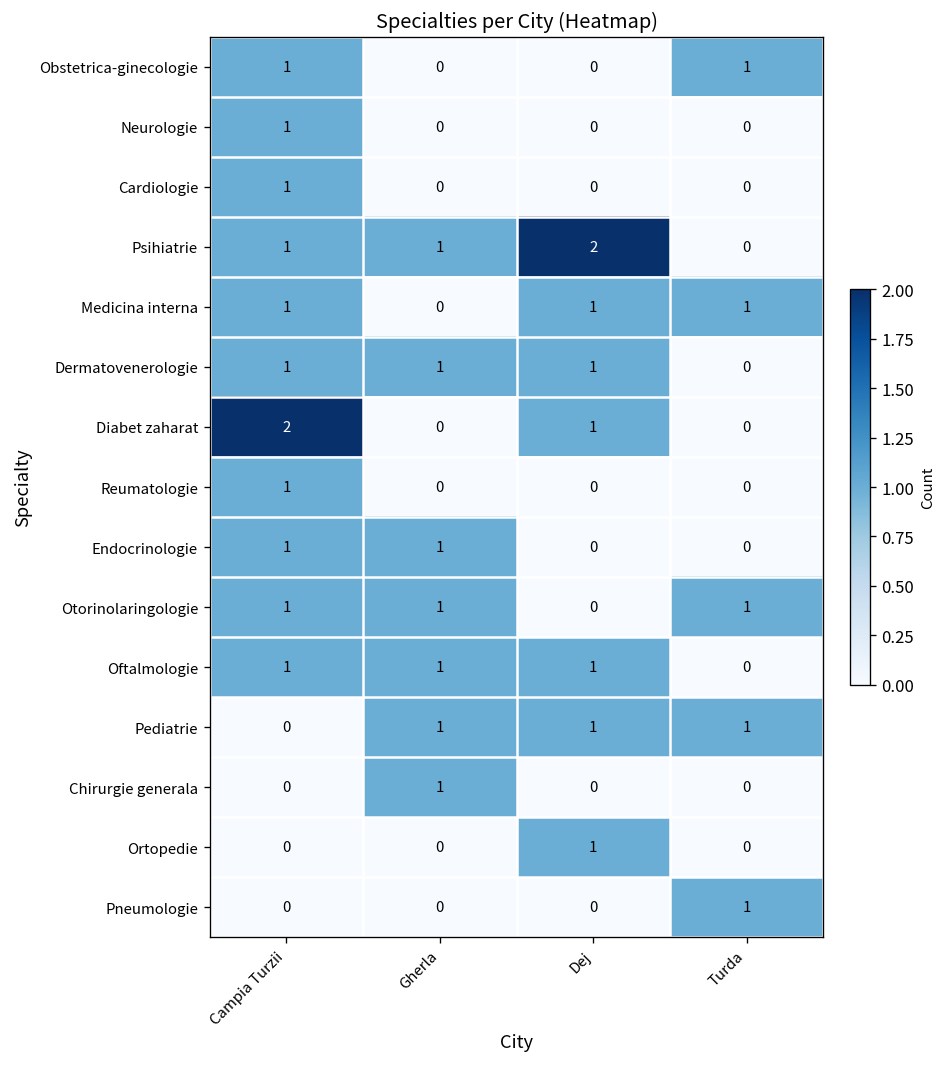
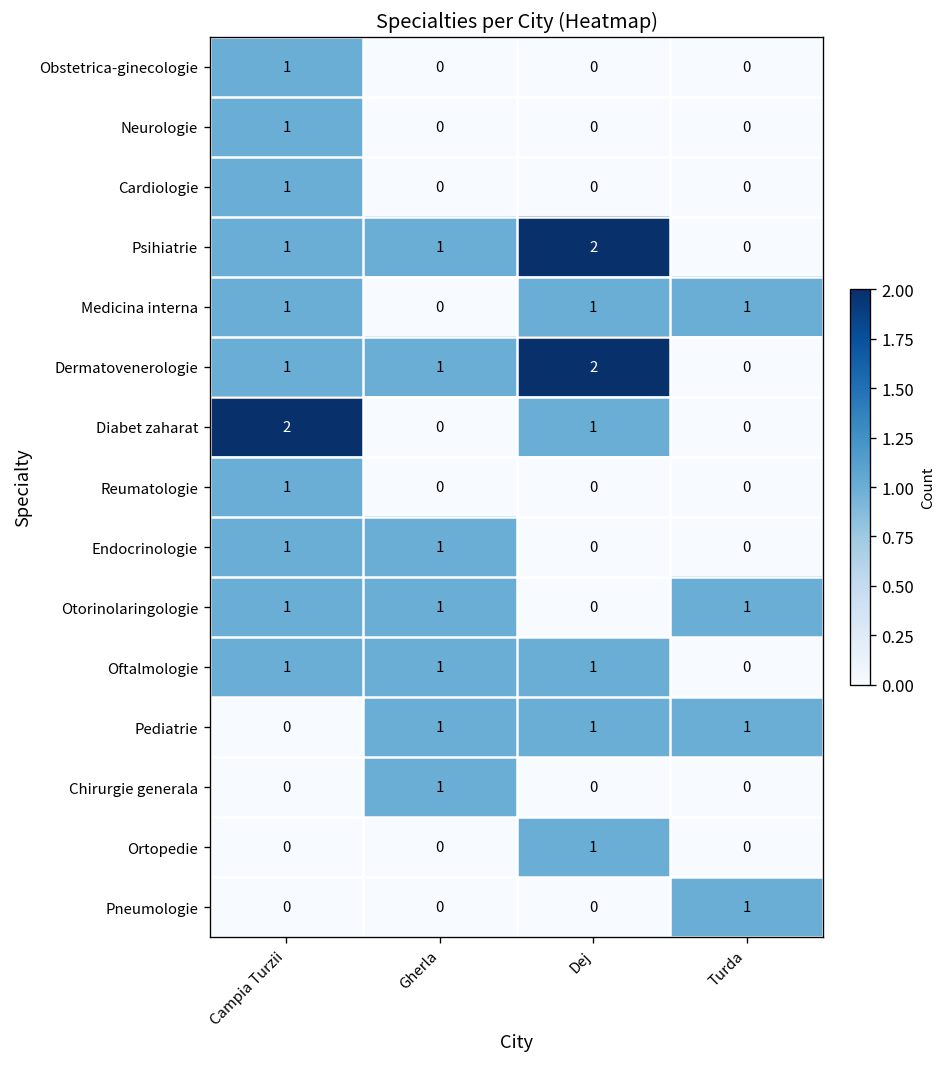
  {
    "Obstetrica-ginecologie": {
      "Campia Turzii": 1,
      "Gherla": 0,
      "Dej": 0,
-     "Turda": 1
+     "Turda": 0
    },
    "Neurologie": {
      "Campia Turzii": 1,
      "Gherla": 0,
      "Dej": 0,
      "Turda": 0
    },
    "Cardiologie": {
      "Campia Turzii": 1,
      "Gherla": 0,
      "Dej": 0,
      "Turda": 0
    },
    "Psihiatrie": {
      "Campia Turzii": 1,
      "Gherla": 1,
      "Dej": 2,
      "Turda": 0
    },
    "Medicina interna": {
      "Campia Turzii": 1,
      "Gherla": 0,
      "Dej": 1,
      "Turda": 1
    },
    "Dermatovenerologie": {
      "Campia Turzii": 1,
      "Gherla": 1,
-     "Dej": 1,
+     "Dej": 2,
      "Turda": 0
    },
    "Diabet zaharat": {
      "Campia Turzii": 2,
      "Gherla": 0,
      "Dej": 1,
      "Turda": 0
    },
    "Reumatologie": {
      "Campia Turzii": 1,
      "Gherla": 0,
      "Dej": 0,
      "Turda": 0
    },
    "Endocrinologie": {
      "Campia Turzii": 1,
      "Gherla": 1,
      "Dej": 0,
      "Turda": 0
    },
    "Otorinolaringologie": {
      "Campia Turzii": 1,
      "Gherla": 1,
      "Dej": 0,
      "Turda": 1
    },
    "Oftalmologie": {
      "Campia Turzii": 1,
      "Gherla": 1,
      "Dej": 1,
      "Turda": 0
    },
    "Pediatrie": {
      "Campia Turzii": 0,
      "Gherla": 1,
      "Dej": 1,
      "Turda": 1
    },
    "Chirurgie generala": {
      "Campia Turzii": 0,
      "Gherla": 1,
      "Dej": 0,
      "Turda": 0
    },
    "Ortopedie": {
      "Campia Turzii": 0,
      "Gherla": 0,
      "Dej": 1,
      "Turda": 0
    },
    "Pneumologie": {
      "Campia Turzii": 0,
      "Gherla": 0,
      "Dej": 0,
      "Turda": 1
    }
  }
